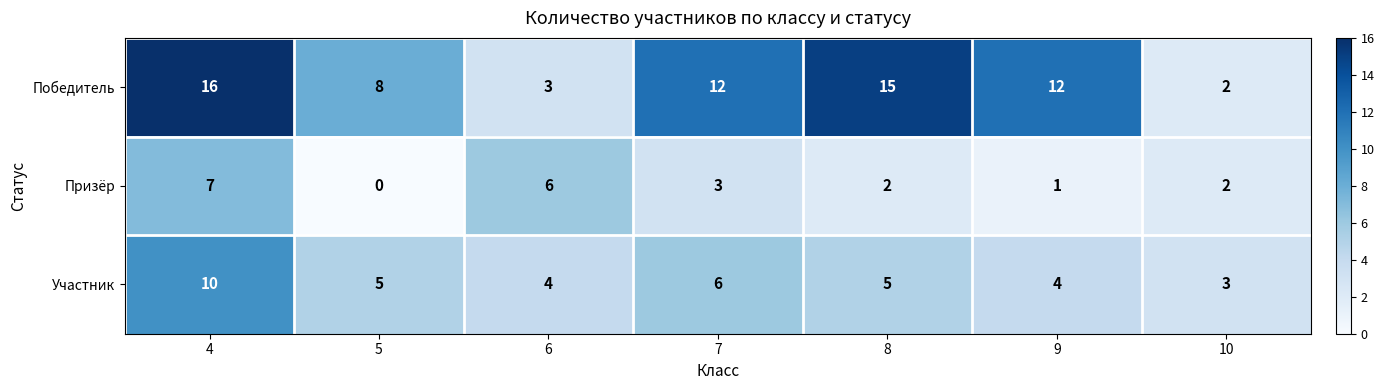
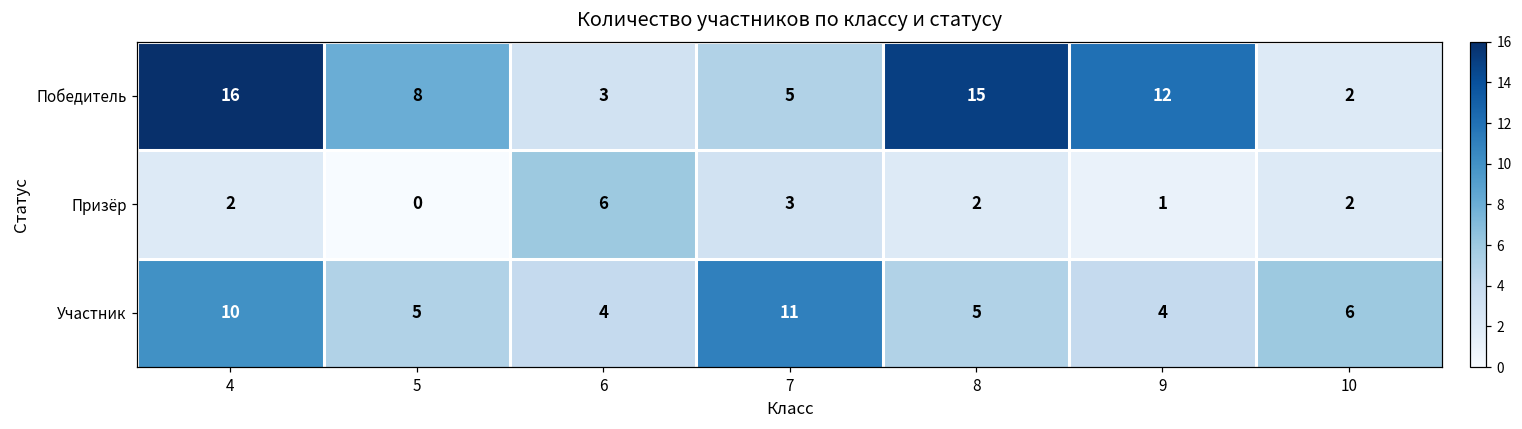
  {
    "Победитель": {
      "4": 16,
      "5": 8,
      "6": 3,
-     "7": 12,
+     "7": 5,
      "8": 15,
      "9": 12,
      "10": 2
    },
    "Призёр": {
-     "4": 7,
+     "4": 2,
      "5": 0,
      "6": 6,
      "7": 3,
      "8": 2,
      "9": 1,
      "10": 2
    },
    "Участник": {
      "4": 10,
      "5": 5,
      "6": 4,
-     "7": 6,
+     "7": 11,
      "8": 5,
      "9": 4,
-     "10": 3
+     "10": 6
    }
  }
